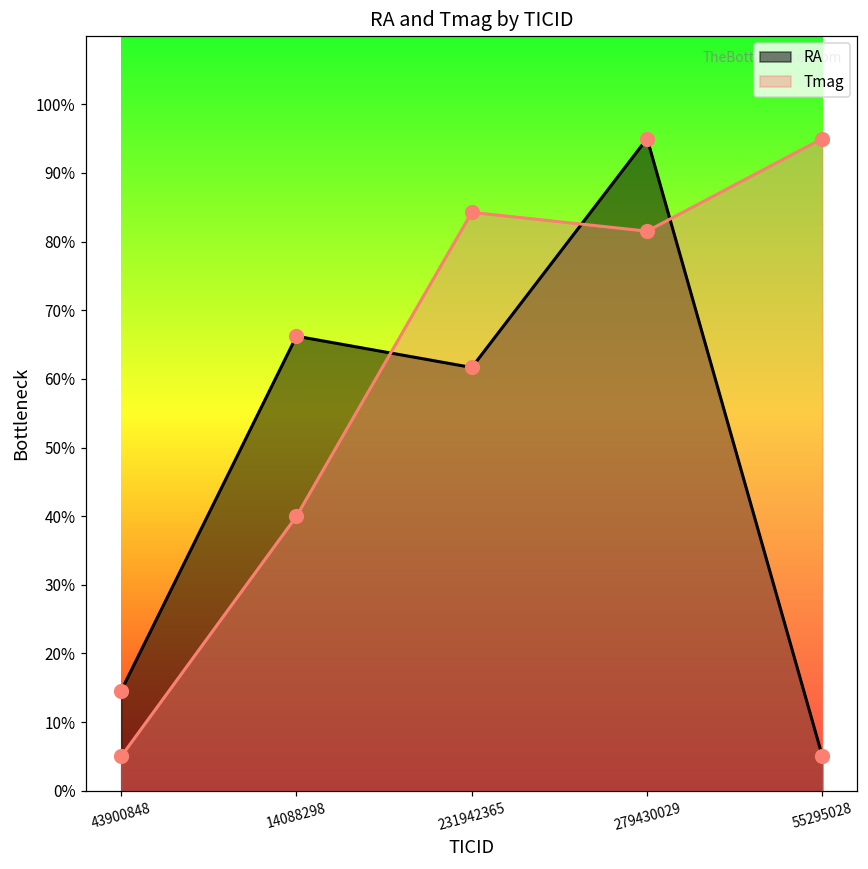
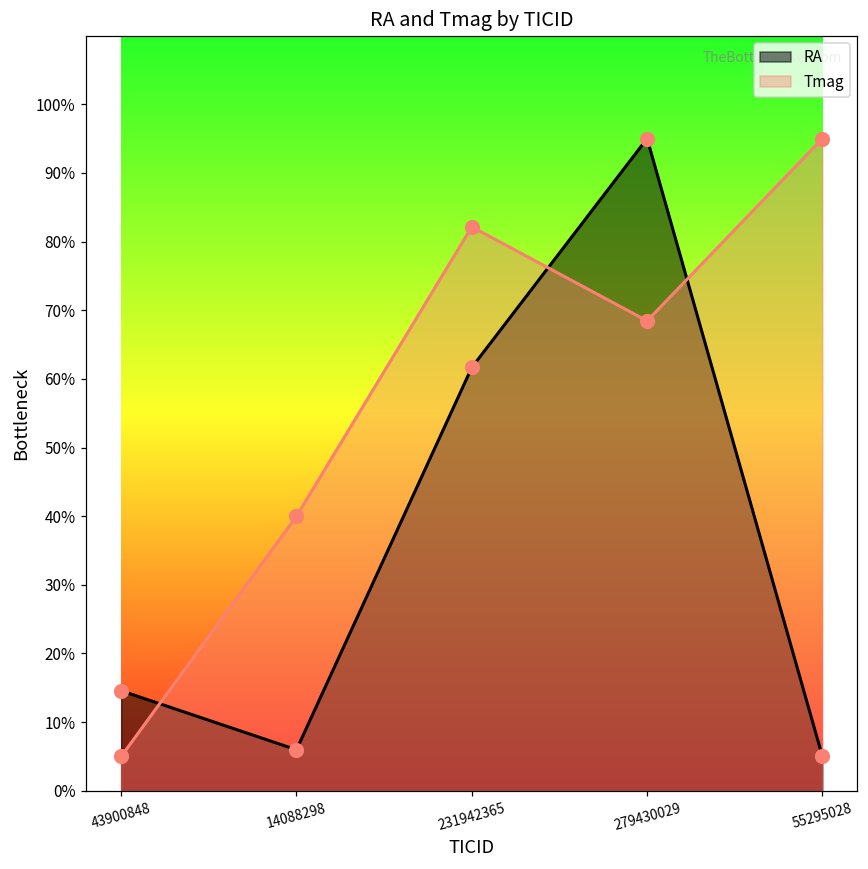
  {
    "RA": {
      "43900848": "15%",
-     "14088298": "66%",
+     "14088298": "6%",
      "231942365": "62%",
      "279430029": "95%",
      "55295028": "5%"
    },
    "Tmag": {
      "43900848": "5%",
      "14088298": "40%",
-     "231942365": "84%",
-     "279430029": "82%",
+     "231942365": "82%",
+     "279430029": "68%",
      "55295028": "95%"
    }
  }
